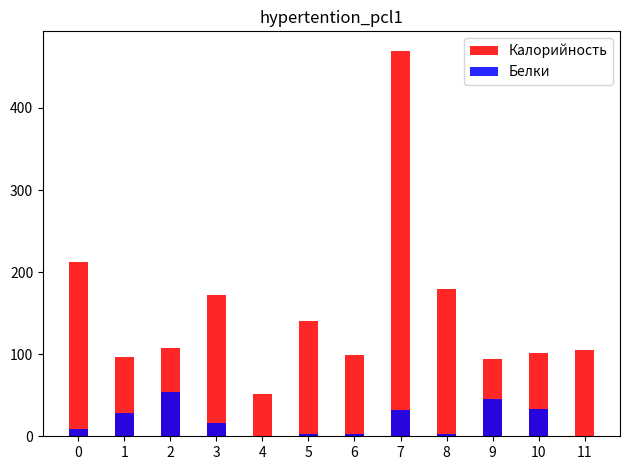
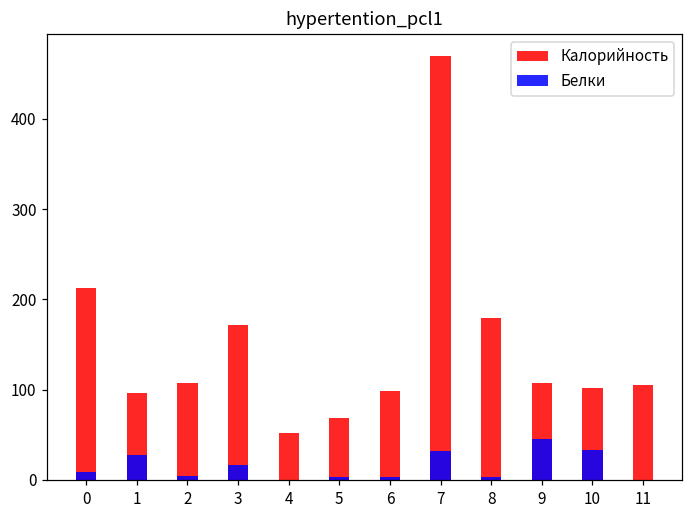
  {
    "Калорийность": {
      "0": 210,
      "1": 100,
      "2": 110,
      "3": 170,
      "4": 50,
-     "5": 140,
+     "5": 70,
      "6": 100,
      "7": 470,
      "8": 180,
-     "9": 90,
+     "9": 110,
      "10": 100,
      "11": 100
    },
    "Белки": {
-     "2": 50
+     "2": 0
    }
  }
